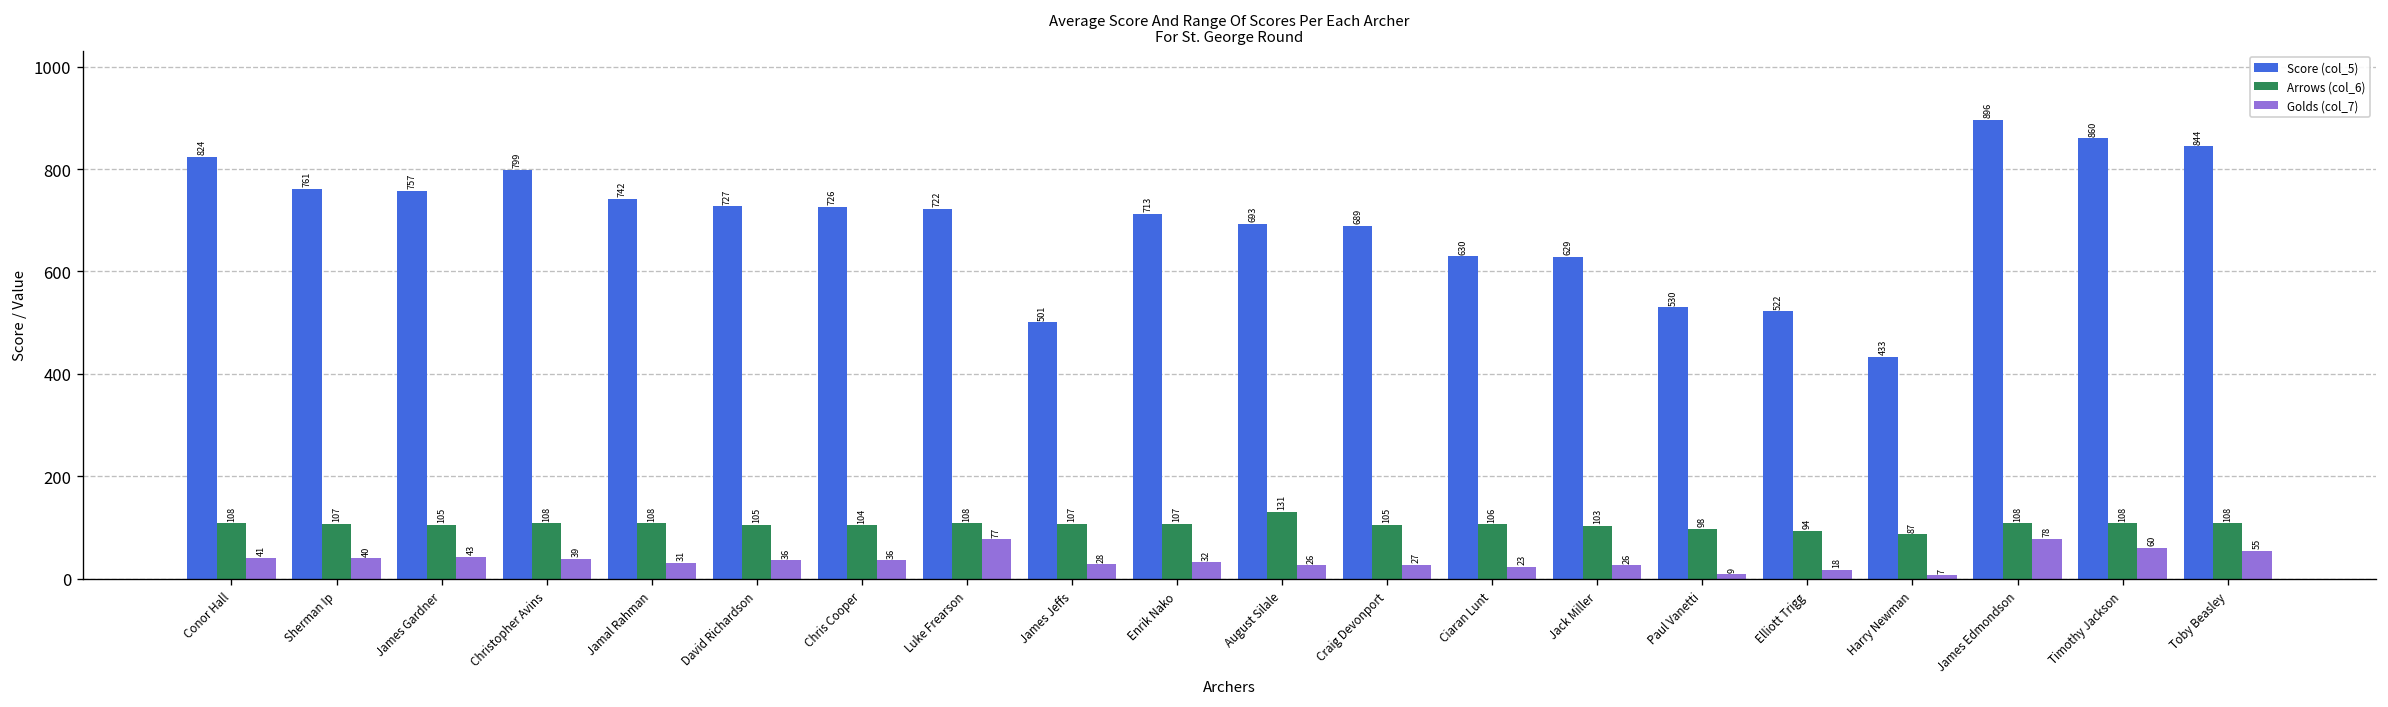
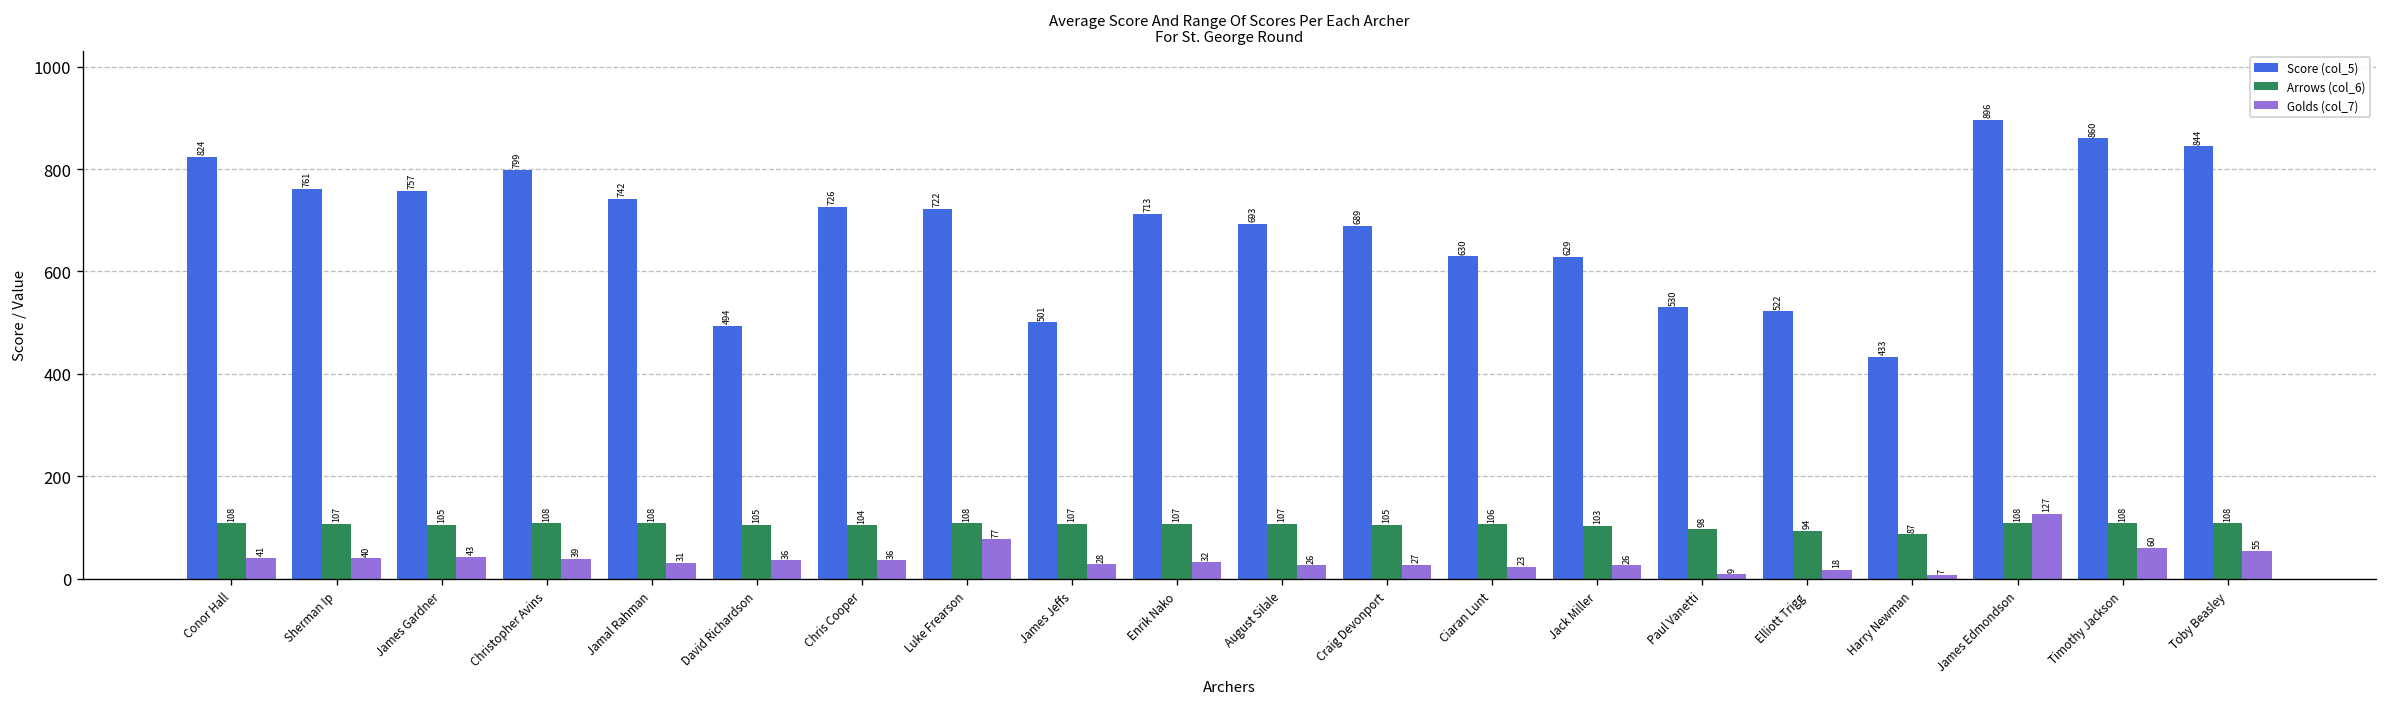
  {
    "Score (col_5)": {
      "Conor Hall": 824,
      "Sherman Ip": 761,
      "James Gardner": 757,
      "Christopher Avins": 799,
      "Jamal Rahman": 742,
-     "David Richardson": 727,
+     "David Richardson": 494,
      "Chris Cooper": 726,
      "Luke Frearson": 722,
      "James Jeffs": 501,
      "Enrik Nako": 713,
      "August Silale": 693,
      "Craig Devonport": 689,
      "Ciaran Lunt": 630,
      "Jack Miller": 629,
      "Paul Vanetti": 530,
      "Elliott Trigg": 522,
      "Harry Newman": 433,
      "James Edmondson": 896,
      "Timothy Jackson": 860,
      "Toby Beasley": 844
    },
    "Arrows (col_6)": {
      "Conor Hall": 108,
      "Sherman Ip": 107,
      "James Gardner": 105,
      "Christopher Avins": 108,
      "Jamal Rahman": 108,
      "David Richardson": 105,
      "Chris Cooper": 104,
      "Luke Frearson": 108,
      "James Jeffs": 107,
      "Enrik Nako": 107,
-     "August Silale": 131,
+     "August Silale": 107,
      "Craig Devonport": 105,
      "Ciaran Lunt": 106,
      "Jack Miller": 103,
      "Paul Vanetti": 98,
      "Elliott Trigg": 94,
      "Harry Newman": 87,
      "James Edmondson": 108,
      "Timothy Jackson": 108,
      "Toby Beasley": 108
    },
    "Golds (col_7)": {
      "Conor Hall": 41,
      "Sherman Ip": 40,
      "James Gardner": 43,
      "Christopher Avins": 39,
      "Jamal Rahman": 31,
      "David Richardson": 36,
      "Chris Cooper": 36,
      "Luke Frearson": 77,
      "James Jeffs": 28,
      "Enrik Nako": 32,
      "August Silale": 26,
      "Craig Devonport": 27,
      "Ciaran Lunt": 23,
      "Jack Miller": 26,
      "Paul Vanetti": 9,
      "Elliott Trigg": 18,
      "Harry Newman": 7,
-     "James Edmondson": 78,
+     "James Edmondson": 127,
      "Timothy Jackson": 60,
      "Toby Beasley": 55
    }
  }
